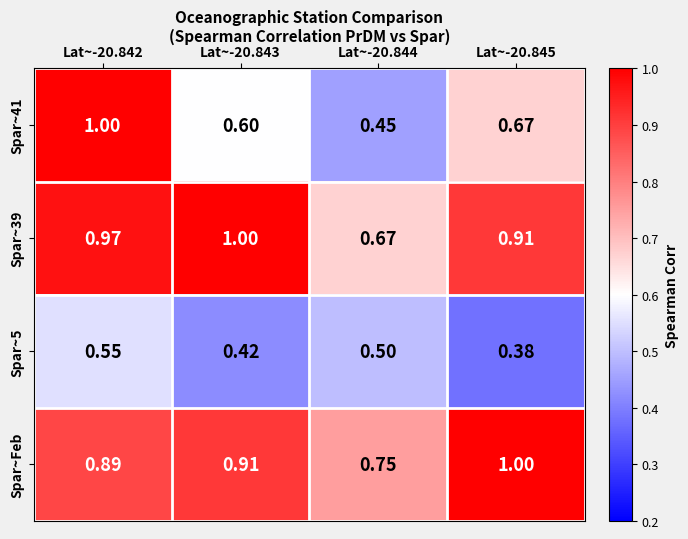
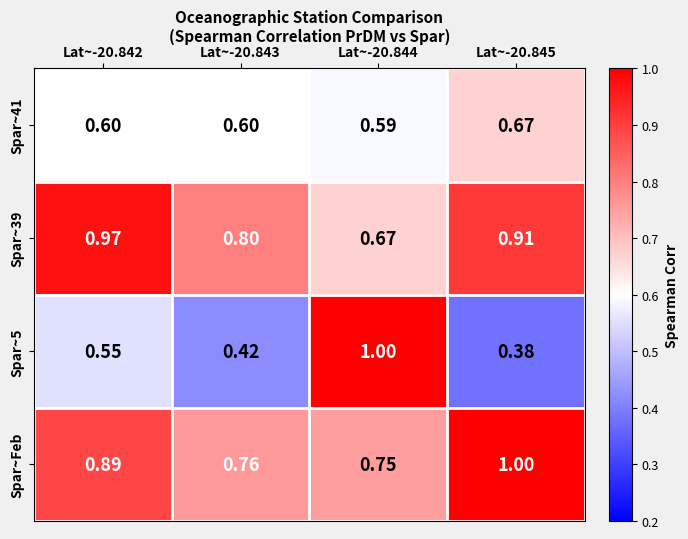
  {
    "Spar~41": {
-     "Lat~-20.842": 1.00,
+     "Lat~-20.842": 0.60,
      "Lat~-20.843": 0.60,
-     "Lat~-20.844": 0.45,
+     "Lat~-20.844": 0.59,
      "Lat~-20.845": 0.67
    },
    "Spar~39": {
      "Lat~-20.842": 0.97,
-     "Lat~-20.843": 1.00,
+     "Lat~-20.843": 0.80,
      "Lat~-20.844": 0.67,
      "Lat~-20.845": 0.91
    },
    "Spar~5": {
      "Lat~-20.842": 0.55,
      "Lat~-20.843": 0.42,
-     "Lat~-20.844": 0.50,
+     "Lat~-20.844": 1.00,
      "Lat~-20.845": 0.38
    },
    "Spar~Feb": {
      "Lat~-20.842": 0.89,
-     "Lat~-20.843": 0.91,
+     "Lat~-20.843": 0.76,
      "Lat~-20.844": 0.75,
      "Lat~-20.845": 1.00
    }
  }
